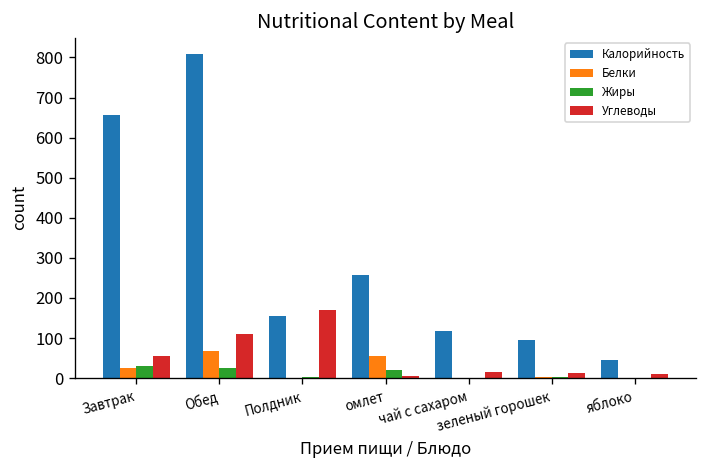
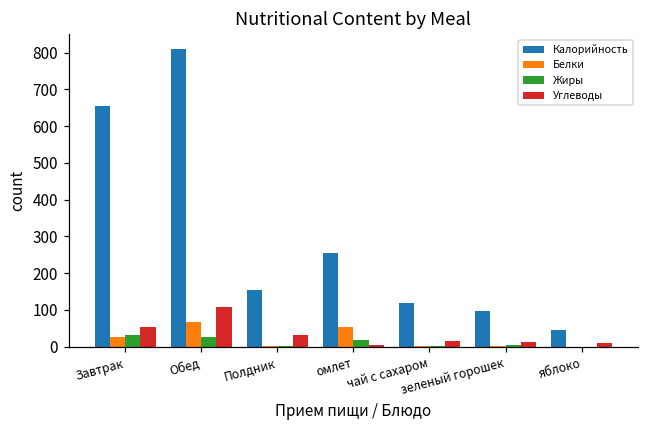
  {
    "Калорийность": {
      "Завтрак": 660,
      "Обед": 810,
      "Полдник": 150,
      "омлет": 260,
      "чай с сахаром": 120,
      "зеленый горошек": 100,
      "яблоко": 40
    },
    "Белки": {
      "Завтрак": 30,
      "Обед": 70,
      "омлет": 50,
      "яблоко": 0
    },
    "Жиры": {
      "Завтрак": 30,
      "Обед": 30,
      "омлет": 20,
      "яблоко": 0
    },
    "Углеводы": {
      "Завтрак": 50,
      "Обед": 110,
-     "Полдник": 170,
+     "Полдник": 30,
      "чай с сахаром": 10,
      "зеленый горошек": 10,
      "яблоко": 10
    }
  }
